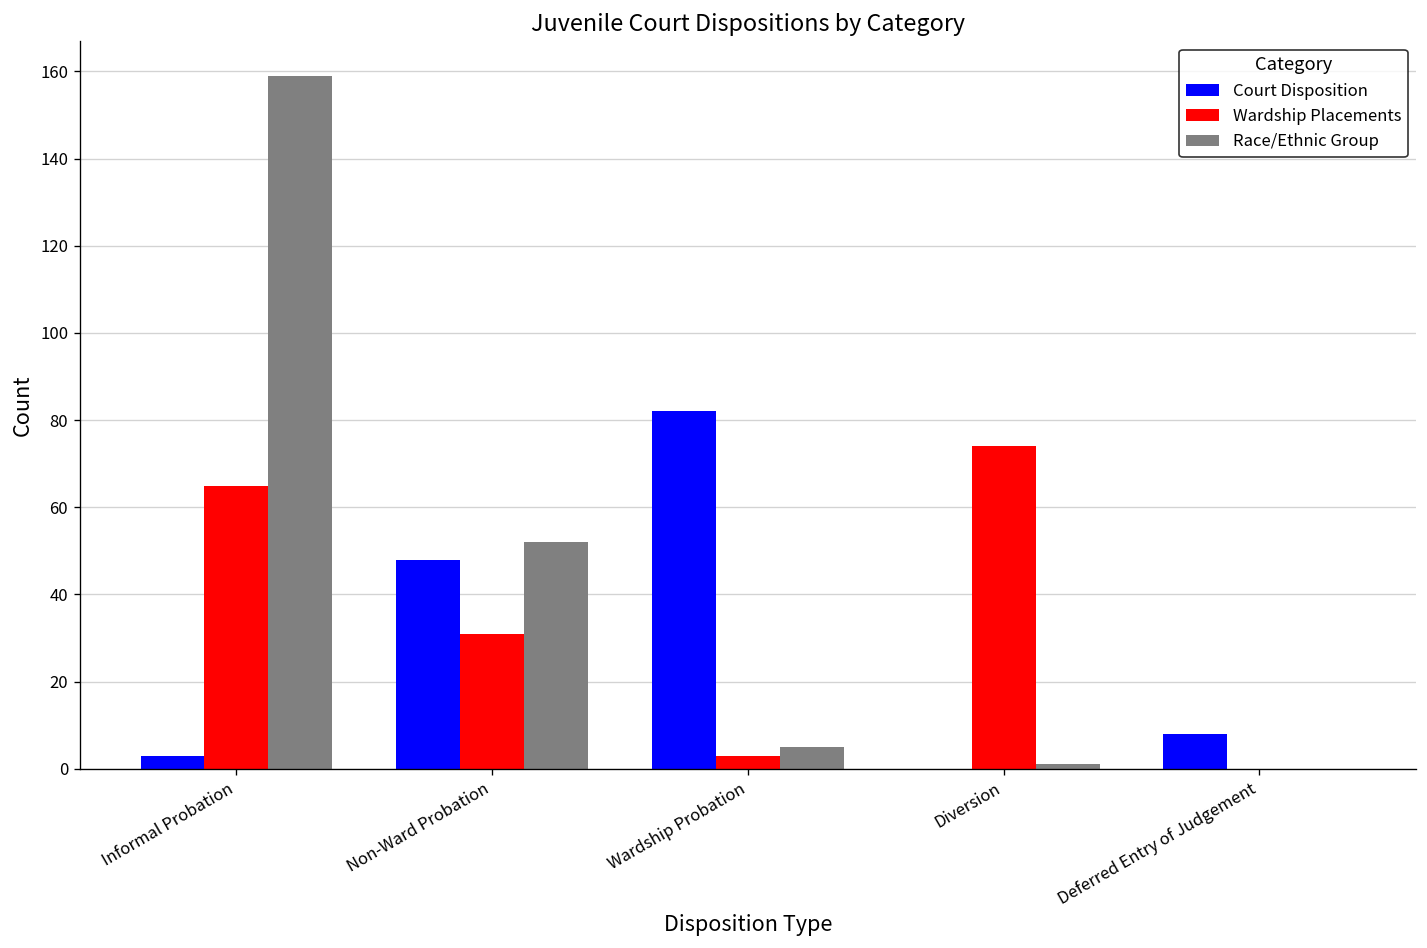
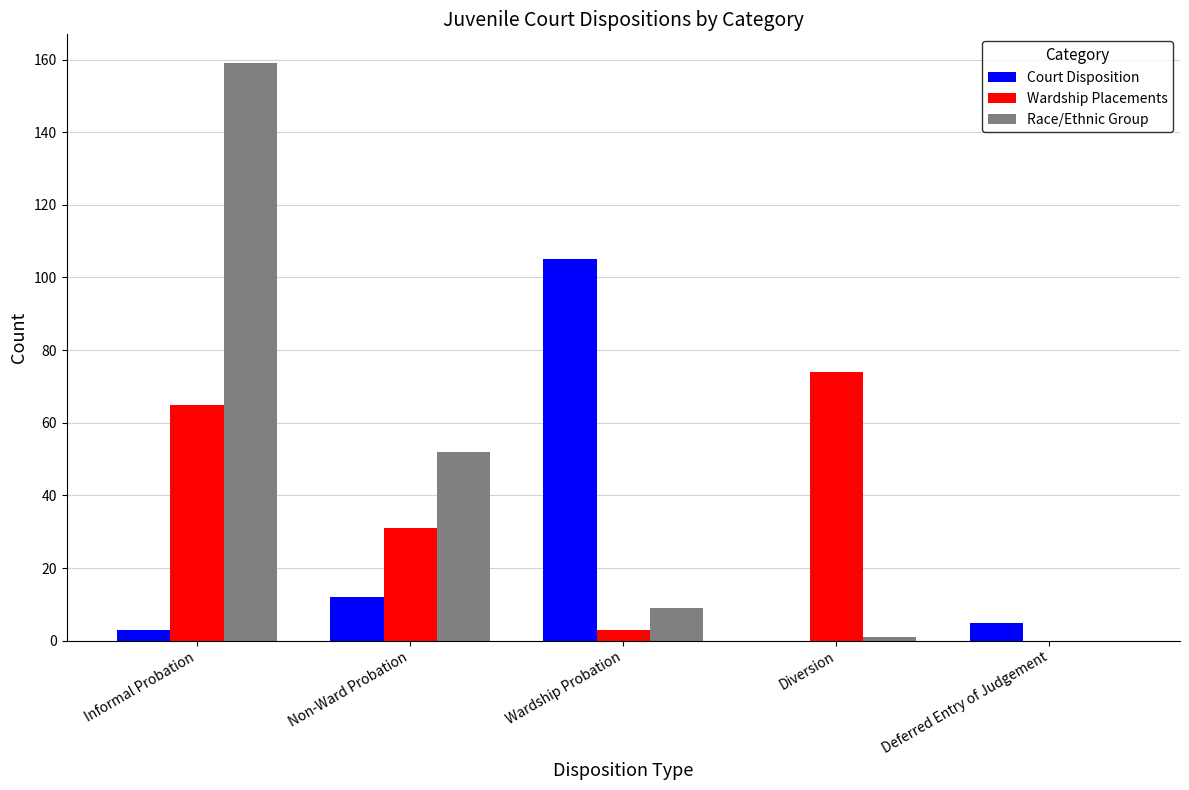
  {
    "Court Disposition": {
      "Informal Probation": 3,
-     "Non-Ward Probation": 48,
-     "Wardship Probation": 82,
+     "Non-Ward Probation": 12,
+     "Wardship Probation": 105,
      "Diversion": 0,
-     "Deferred Entry of Judgement": 8
+     "Deferred Entry of Judgement": 5
    },
    "Wardship Placements": {
      "Informal Probation": 65,
      "Non-Ward Probation": 31,
      "Wardship Probation": 3,
      "Diversion": 74,
      "Deferred Entry of Judgement": 0
    },
    "Race/Ethnic Group": {
      "Informal Probation": 159,
      "Non-Ward Probation": 52,
-     "Wardship Probation": 5,
+     "Wardship Probation": 9,
      "Diversion": 1,
      "Deferred Entry of Judgement": 0
    }
  }
